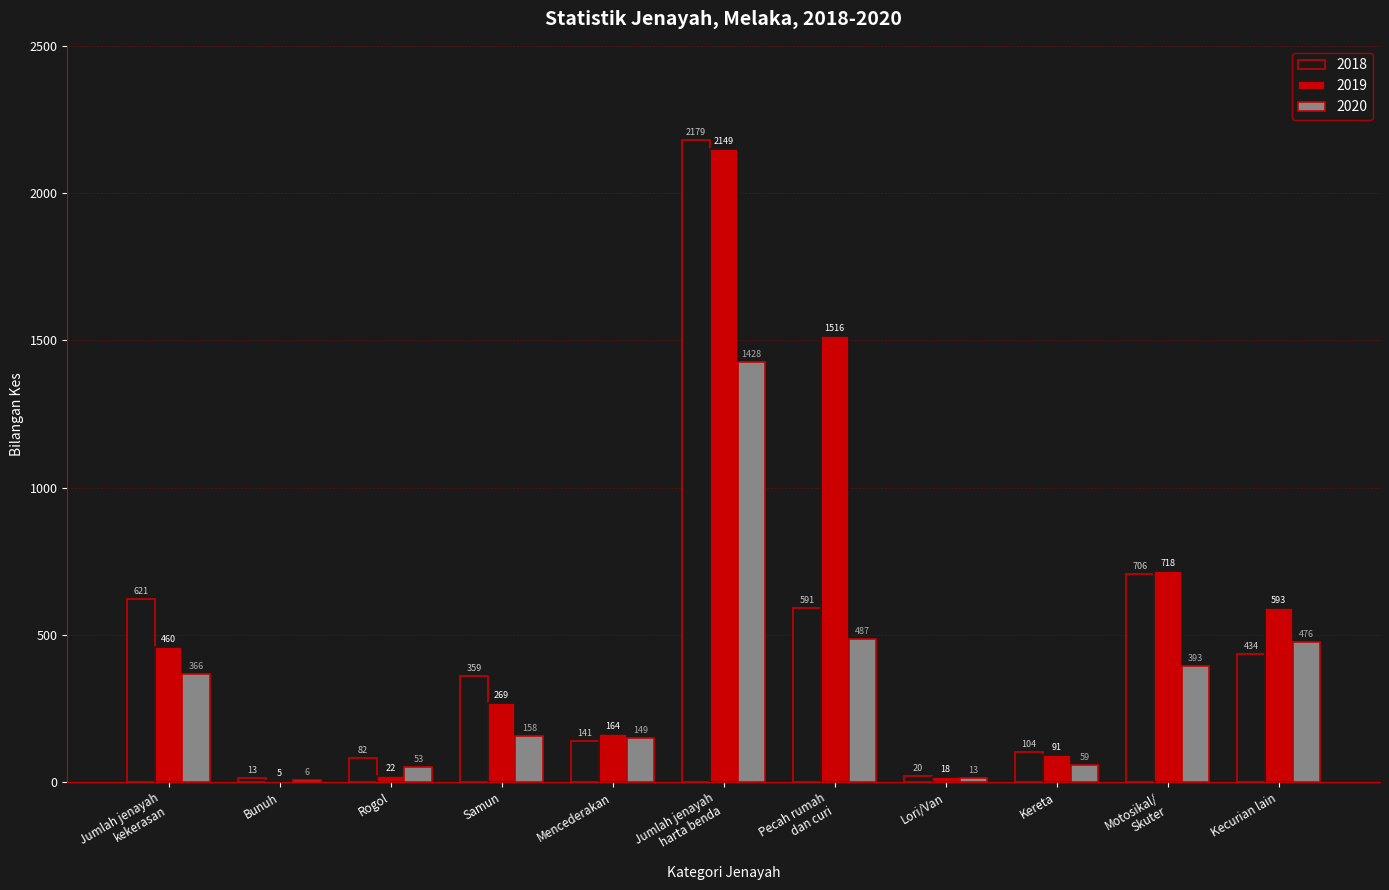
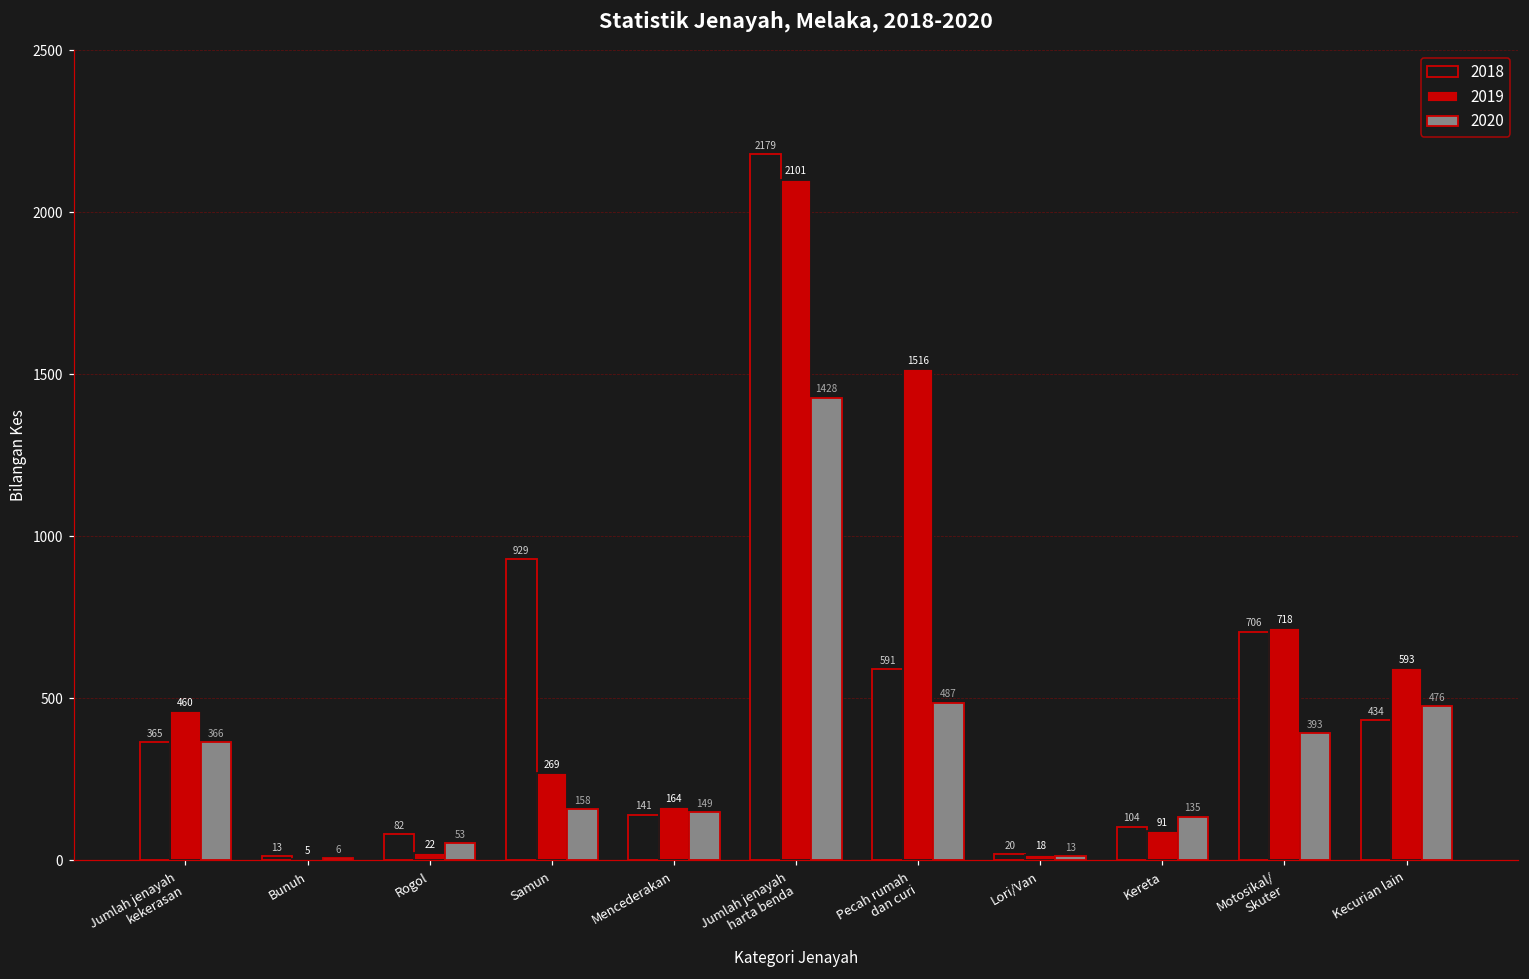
  {
    "2018": {
-     "Jumlah jenayah kekerasan": 621,
+     "Jumlah jenayah kekerasan": 365,
      "Bunuh": 13,
      "Rogol": 82,
-     "Samun": 359,
+     "Samun": 929,
      "Mencederakan": 141,
      "Jumlah jenayah harta benda": 2179,
      "Pecah rumah dan curi": 591,
      "Lori/Van": 20,
      "Kereta": 104,
      "Motosikal/ Skuter": 706,
      "Kecurian lain": 434
    },
    "2019": {
      "Jumlah jenayah kekerasan": 460,
      "Bunuh": 5,
      "Rogol": 22,
      "Samun": 269,
      "Mencederakan": 164,
-     "Jumlah jenayah harta benda": 2149,
+     "Jumlah jenayah harta benda": 2101,
      "Pecah rumah dan curi": 1516,
      "Lori/Van": 18,
      "Kereta": 91,
      "Motosikal/ Skuter": 718,
      "Kecurian lain": 593
    },
    "2020": {
      "Jumlah jenayah kekerasan": 366,
      "Bunuh": 6,
      "Rogol": 53,
      "Samun": 158,
      "Mencederakan": 149,
      "Jumlah jenayah harta benda": 1428,
      "Pecah rumah dan curi": 487,
      "Lori/Van": 13,
-     "Kereta": 59,
+     "Kereta": 135,
      "Motosikal/ Skuter": 393,
      "Kecurian lain": 476
    }
  }
